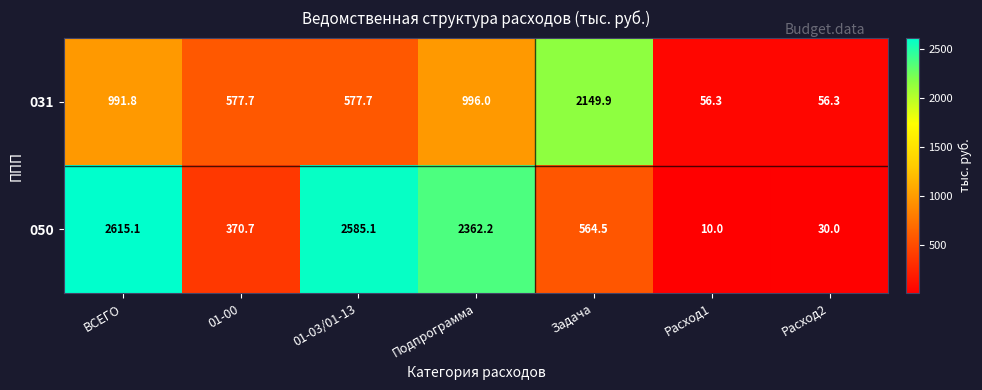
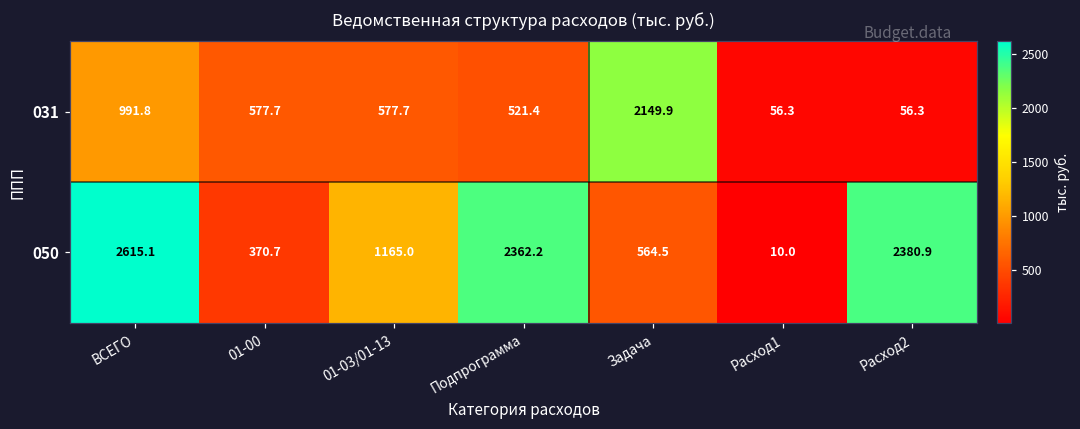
  {
    "031": {
      "ВСЕГО": 991.8,
      "01-00": 577.7,
      "01-03/01-13": 577.7,
-     "Подпрограмма": 996.0,
+     "Подпрограмма": 521.4,
      "Задача": 2149.9,
      "Расход1": 56.3,
      "Расход2": 56.3
    },
    "050": {
      "ВСЕГО": 2615.1,
      "01-00": 370.7,
-     "01-03/01-13": 2585.1,
+     "01-03/01-13": 1165.0,
      "Подпрограмма": 2362.2,
      "Задача": 564.5,
      "Расход1": 10.0,
-     "Расход2": 30.0
+     "Расход2": 2380.9
    }
  }
